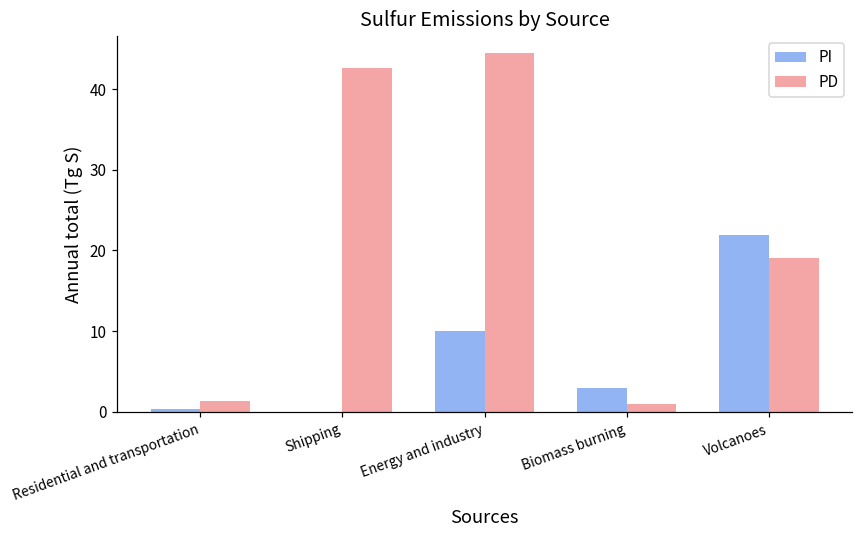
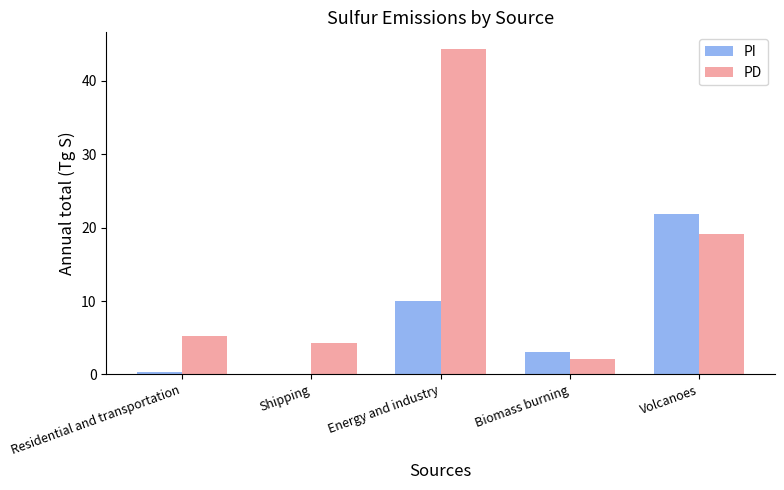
  {
    "PI": {
      "Residential and transportation": 0,
      "Energy and industry": 10,
      "Biomass burning": 3,
      "Volcanoes": 22
    },
    "PD": {
-     "Residential and transportation": 1,
-     "Shipping": 43,
+     "Residential and transportation": 5,
+     "Shipping": 4,
      "Energy and industry": 44,
-     "Biomass burning": 1,
+     "Biomass burning": 2,
      "Volcanoes": 19
    }
  }
